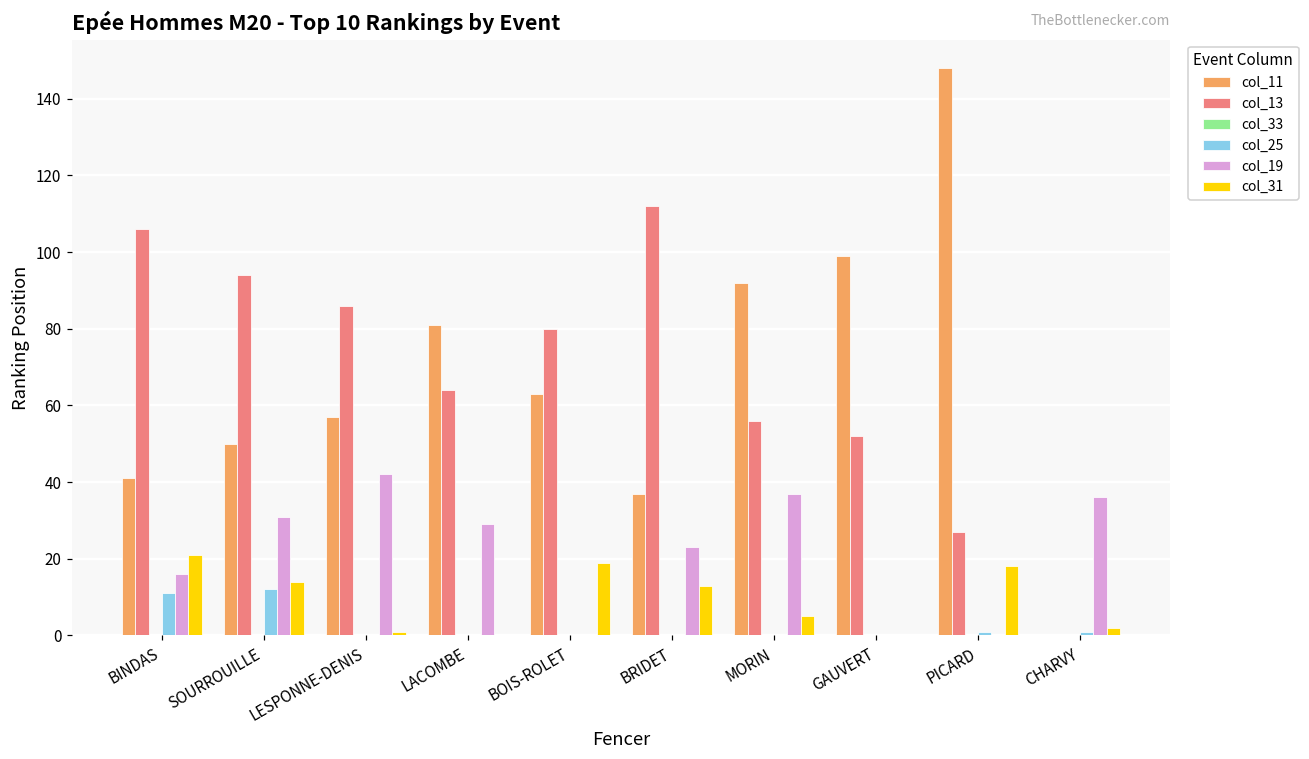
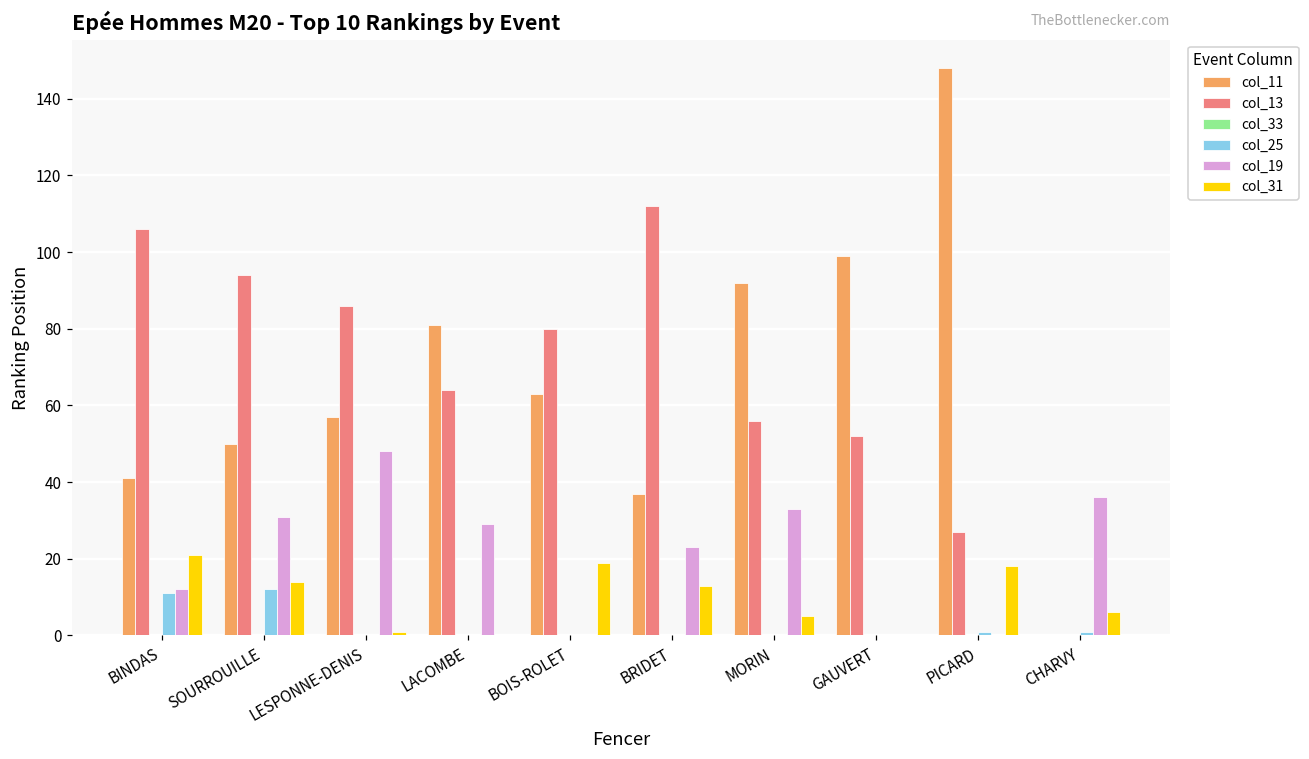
  {
    "col_33": {
      "BINDAS": 0,
      "SOURROUILLE": 0,
      "LESPONNE-DENIS": 0,
      "LACOMBE": 0,
      "BOIS-ROLET": 0,
      "BRIDET": 0,
      "MORIN": 0,
      "GAUVERT": 0,
      "PICARD": 0,
      "CHARVY": 0
    },
    "col_25": {
      "BINDAS": 11,
      "SOURROUILLE": 12,
      "LESPONNE-DENIS": 0,
      "LACOMBE": 0,
      "BOIS-ROLET": 0,
      "BRIDET": 0,
      "MORIN": 0,
      "GAUVERT": 0,
      "PICARD": 1,
      "CHARVY": 1
    },
    "col_19": {
-     "BINDAS": 16,
+     "BINDAS": 12,
      "SOURROUILLE": 31,
-     "LESPONNE-DENIS": 42,
+     "LESPONNE-DENIS": 48,
      "LACOMBE": 29,
      "BOIS-ROLET": 0,
      "BRIDET": 23,
-     "MORIN": 37,
+     "MORIN": 33,
      "GAUVERT": 0,
      "PICARD": 0,
      "CHARVY": 36
    },
    "col_31": {
      "BINDAS": 21,
      "SOURROUILLE": 14,
      "LESPONNE-DENIS": 1,
      "LACOMBE": 0,
      "BOIS-ROLET": 19,
      "BRIDET": 13,
      "MORIN": 5,
      "GAUVERT": 0,
      "PICARD": 18,
-     "CHARVY": 2
+     "CHARVY": 6
    }
  }
